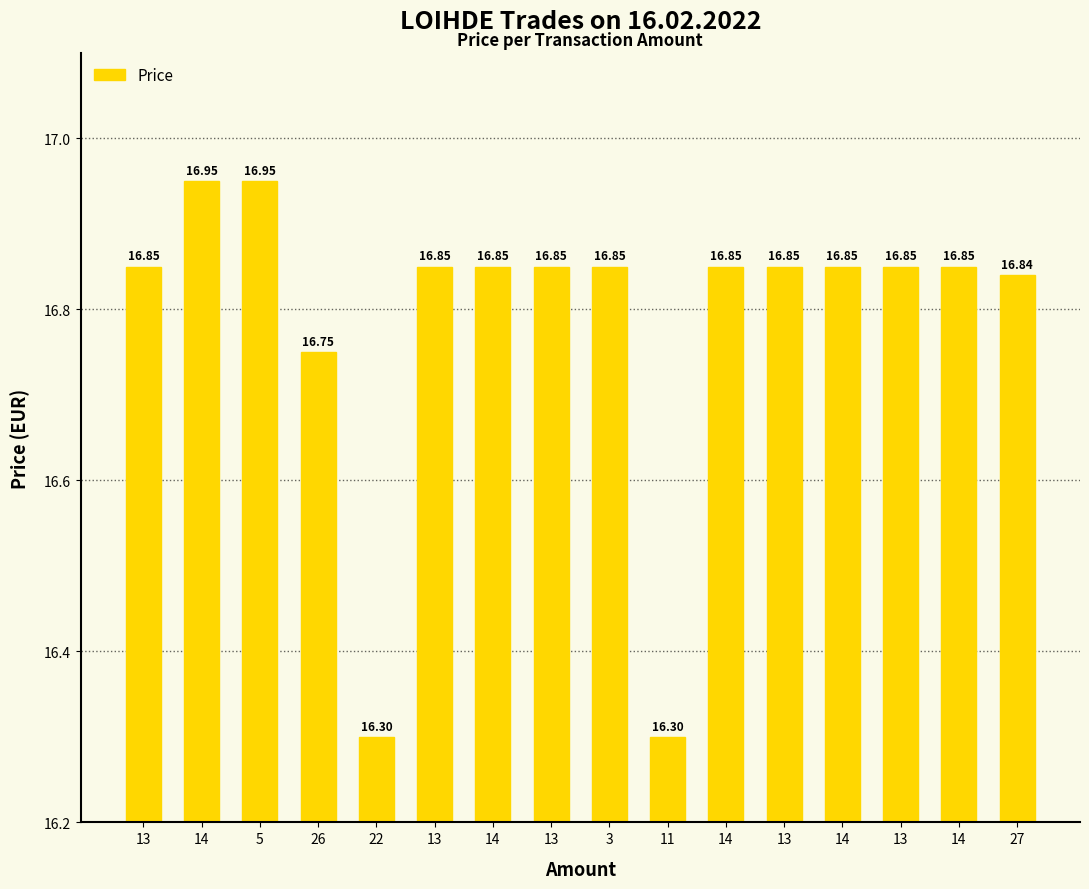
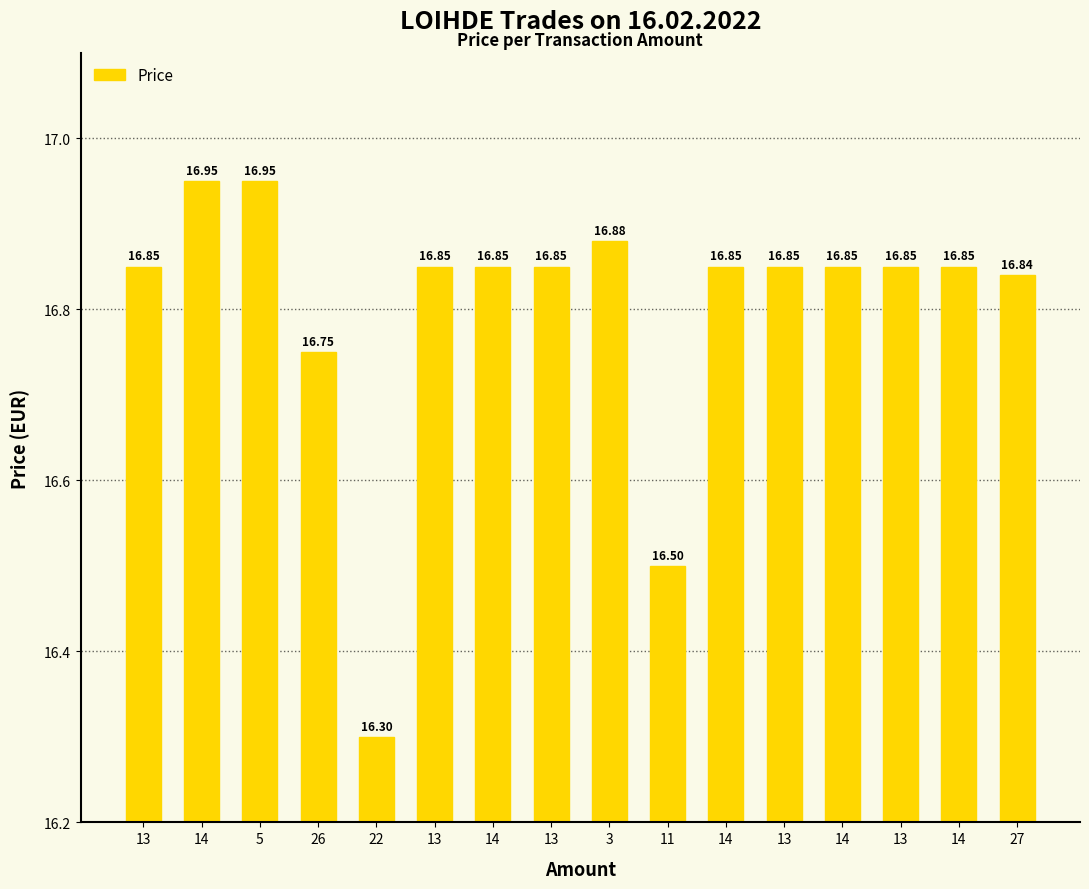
  {
    "5": 16.95,
    "26": 16.75,
    "22": 16.30,
-   "3": 16.85,
-   "11": 16.30,
+   "3": 16.88,
+   "11": 16.50,
    "27": 16.84
  }
